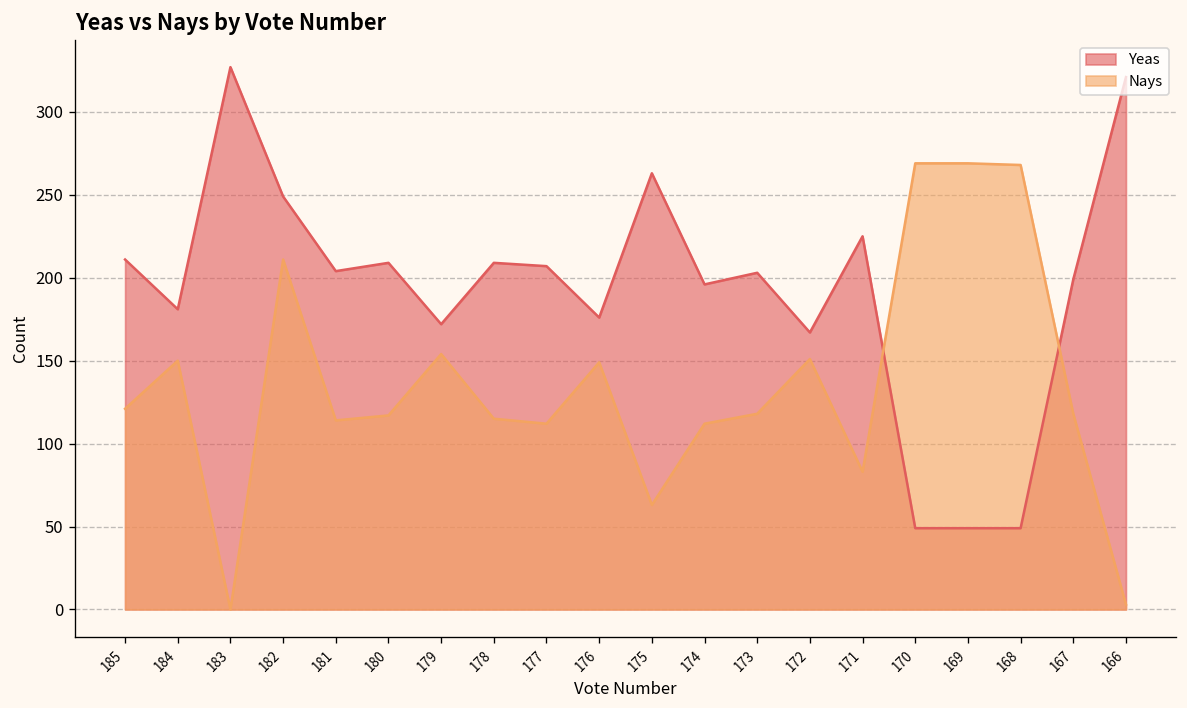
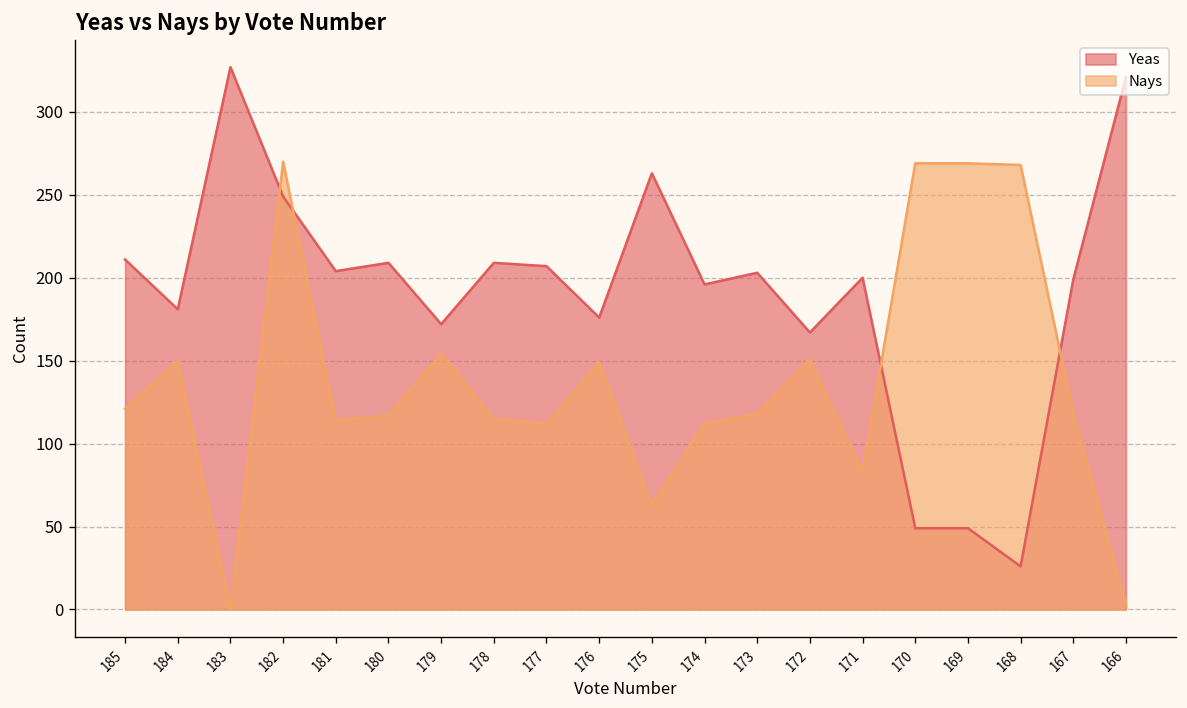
  {
    "Yeas": {
      "185": 211,
      "184": 181,
      "183": 327,
      "182": 249,
      "181": 204,
      "180": 209,
      "179": 172,
      "178": 209,
      "177": 207,
      "176": 176,
      "175": 263,
      "174": 196,
      "173": 203,
      "172": 167,
-     "171": 225,
+     "171": 200,
      "170": 49,
      "169": 49,
-     "168": 49,
+     "168": 26,
      "167": 199
    },
    "Nays": {
      "185": 121,
      "184": 150,
      "183": 0,
-     "182": 211,
+     "182": 270,
      "181": 114,
      "180": 117,
      "179": 154,
      "178": 115,
      "177": 112,
      "176": 149,
      "175": 63,
      "174": 112,
      "173": 118,
      "172": 151,
      "171": 83,
      "170": 269,
      "169": 269,
      "168": 268,
      "167": 118,
      "166": 3
    }
  }
